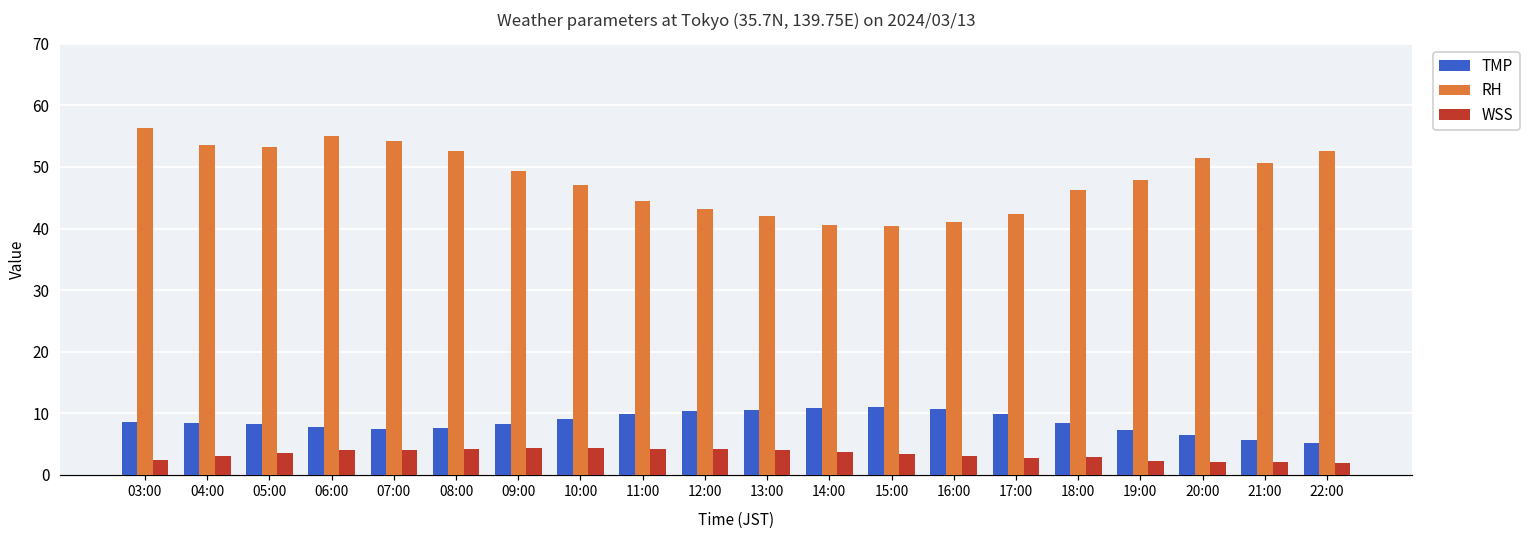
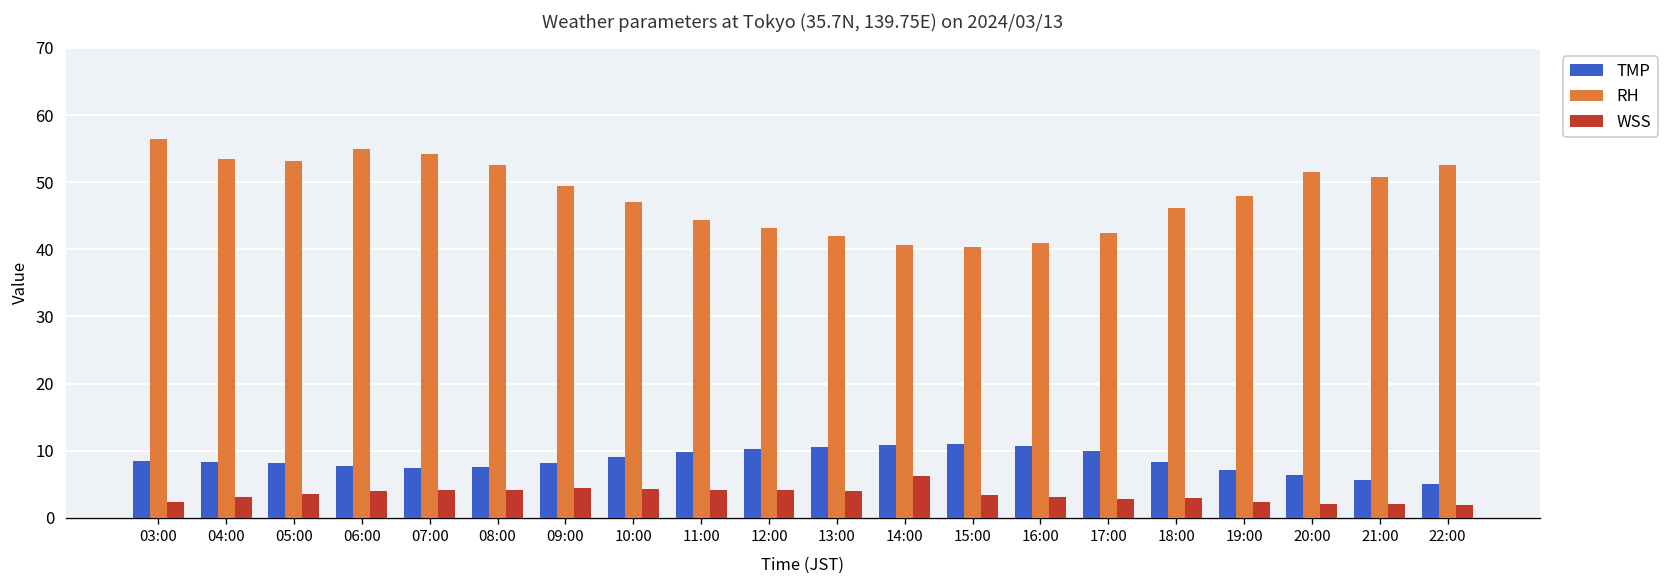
  {
    "TMP": {
      "03:00": 9,
      "04:00": 8,
      "05:00": 8,
      "06:00": 8,
      "07:00": 8,
      "08:00": 8,
      "09:00": 8,
      "10:00": 9,
      "11:00": 10,
      "12:00": 10,
      "13:00": 11,
      "14:00": 11,
      "15:00": 11,
      "16:00": 11,
      "17:00": 10,
      "18:00": 8,
      "19:00": 7,
      "20:00": 6,
      "21:00": 6,
      "22:00": 5
    },
    "RH": {
      "03:00": 56,
      "04:00": 54,
      "05:00": 53,
      "06:00": 55,
      "07:00": 54,
      "08:00": 53,
      "09:00": 49,
      "10:00": 47,
      "11:00": 44,
      "12:00": 43,
      "13:00": 42,
      "14:00": 41,
      "15:00": 40,
      "16:00": 41,
      "17:00": 42,
      "18:00": 46,
      "19:00": 48,
      "20:00": 52,
      "21:00": 51,
      "22:00": 53
    },
    "WSS": {
      "03:00": 2,
      "04:00": 3,
      "05:00": 4,
      "06:00": 4,
      "07:00": 4,
      "08:00": 4,
      "09:00": 4,
      "10:00": 4,
      "11:00": 4,
      "12:00": 4,
      "13:00": 4,
-     "14:00": 4,
+     "14:00": 6,
      "15:00": 3,
      "16:00": 3,
      "17:00": 3,
      "18:00": 3,
      "19:00": 2,
      "20:00": 2,
      "21:00": 2,
      "22:00": 2
    }
  }
